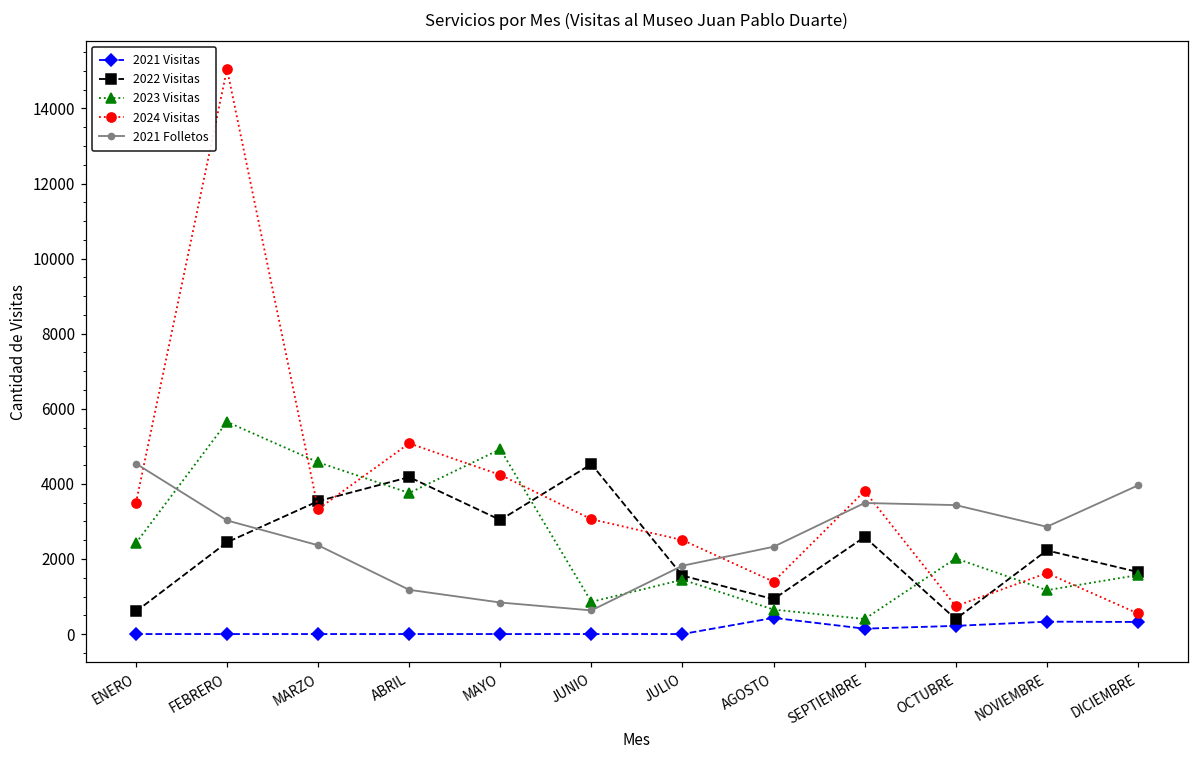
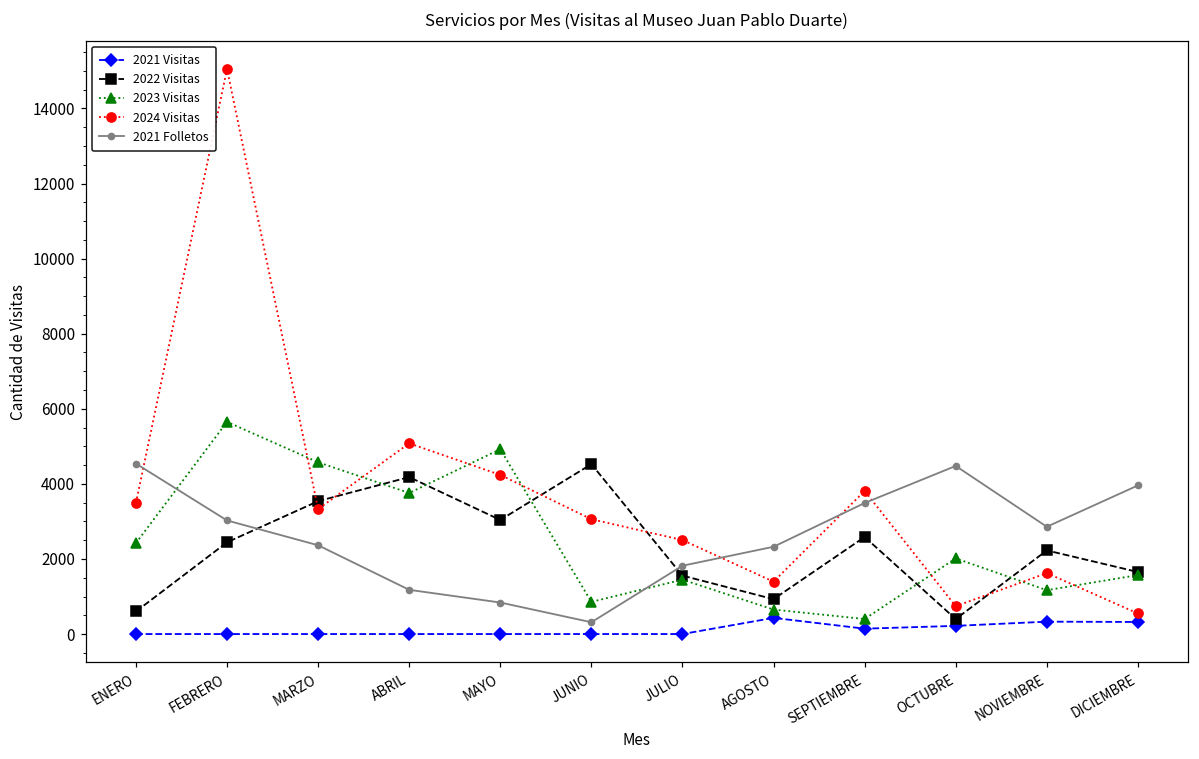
  {
    "2021 Visitas": {
      "ENERO": 0,
      "FEBRERO": 0,
      "MARZO": 0,
      "ABRIL": 0,
      "MAYO": 0,
      "JUNIO": 0,
      "JULIO": 0,
      "AGOSTO": 400,
      "SEPTIEMBRE": 100,
      "OCTUBRE": 200,
      "NOVIEMBRE": 300,
      "DICIEMBRE": 300
    },
    "2022 Visitas": {
      "ENERO": 600,
      "FEBRERO": 2400,
      "MARZO": 3500,
      "ABRIL": 4200,
      "MAYO": 3000,
      "JUNIO": 4500,
      "JULIO": 1600,
      "AGOSTO": 900,
      "SEPTIEMBRE": 2600,
      "OCTUBRE": 400,
      "NOVIEMBRE": 2200,
      "DICIEMBRE": 1700
    },
    "2023 Visitas": {
      "ENERO": 2400,
      "FEBRERO": 5700,
      "MARZO": 4600,
      "ABRIL": 3800,
      "MAYO": 4900,
      "JUNIO": 900,
      "JULIO": 1400,
      "AGOSTO": 700,
      "SEPTIEMBRE": 400,
      "OCTUBRE": 2000,
      "NOVIEMBRE": 1200,
      "DICIEMBRE": 1600
    },
    "2024 Visitas": {
      "ENERO": 3500,
      "FEBRERO": 15100,
      "MARZO": 3300,
      "ABRIL": 5100,
      "MAYO": 4200,
      "JUNIO": 3100,
      "JULIO": 2500,
      "AGOSTO": 1400,
      "SEPTIEMBRE": 3800,
      "OCTUBRE": 700,
      "NOVIEMBRE": 1600,
      "DICIEMBRE": 500
    },
    "2021 Folletos": {
      "ENERO": 4500,
      "FEBRERO": 3000,
      "MARZO": 2400,
      "ABRIL": 1200,
      "MAYO": 800,
-     "JUNIO": 600,
+     "JUNIO": 300,
      "JULIO": 1800,
      "AGOSTO": 2300,
      "SEPTIEMBRE": 3500,
-     "OCTUBRE": 3400,
+     "OCTUBRE": 4500,
      "NOVIEMBRE": 2900,
      "DICIEMBRE": 4000
    }
  }
